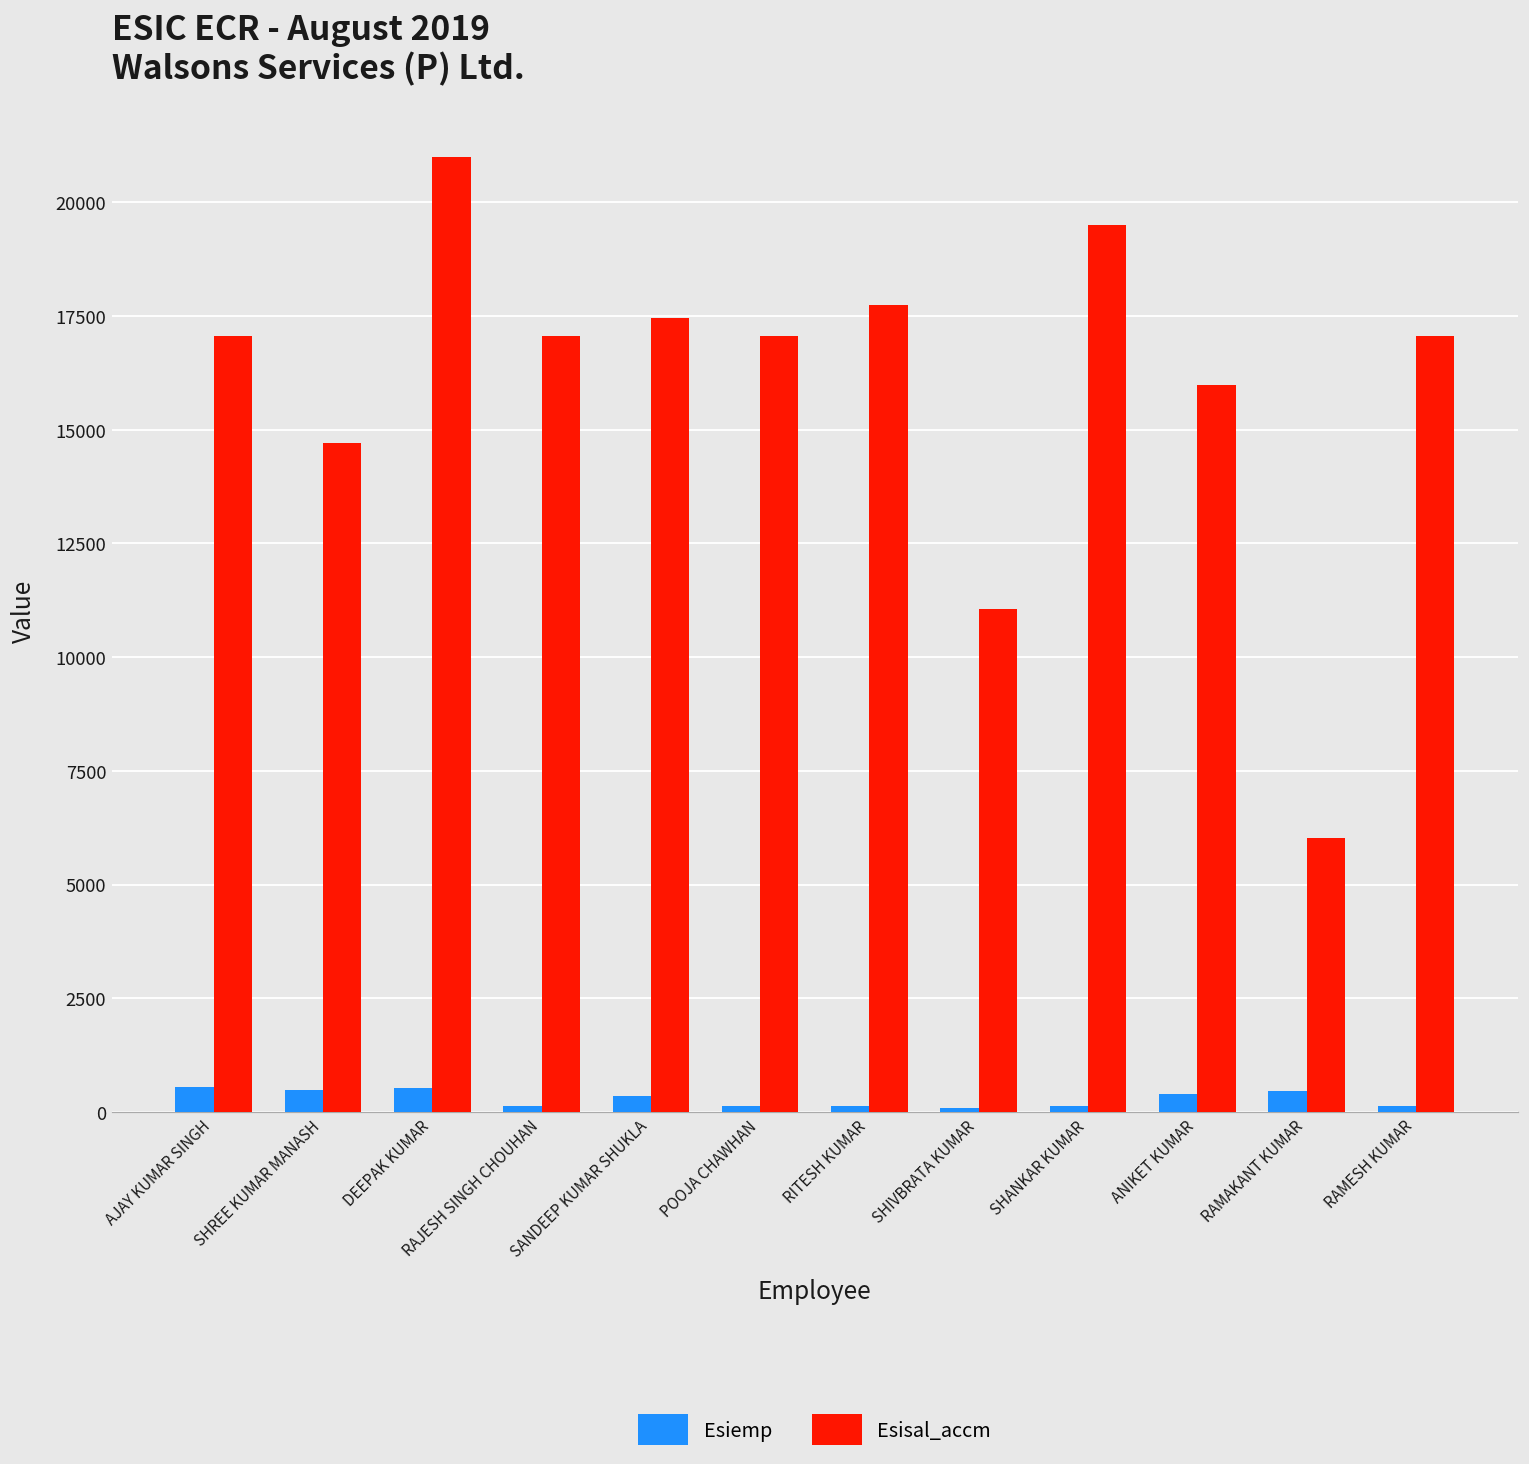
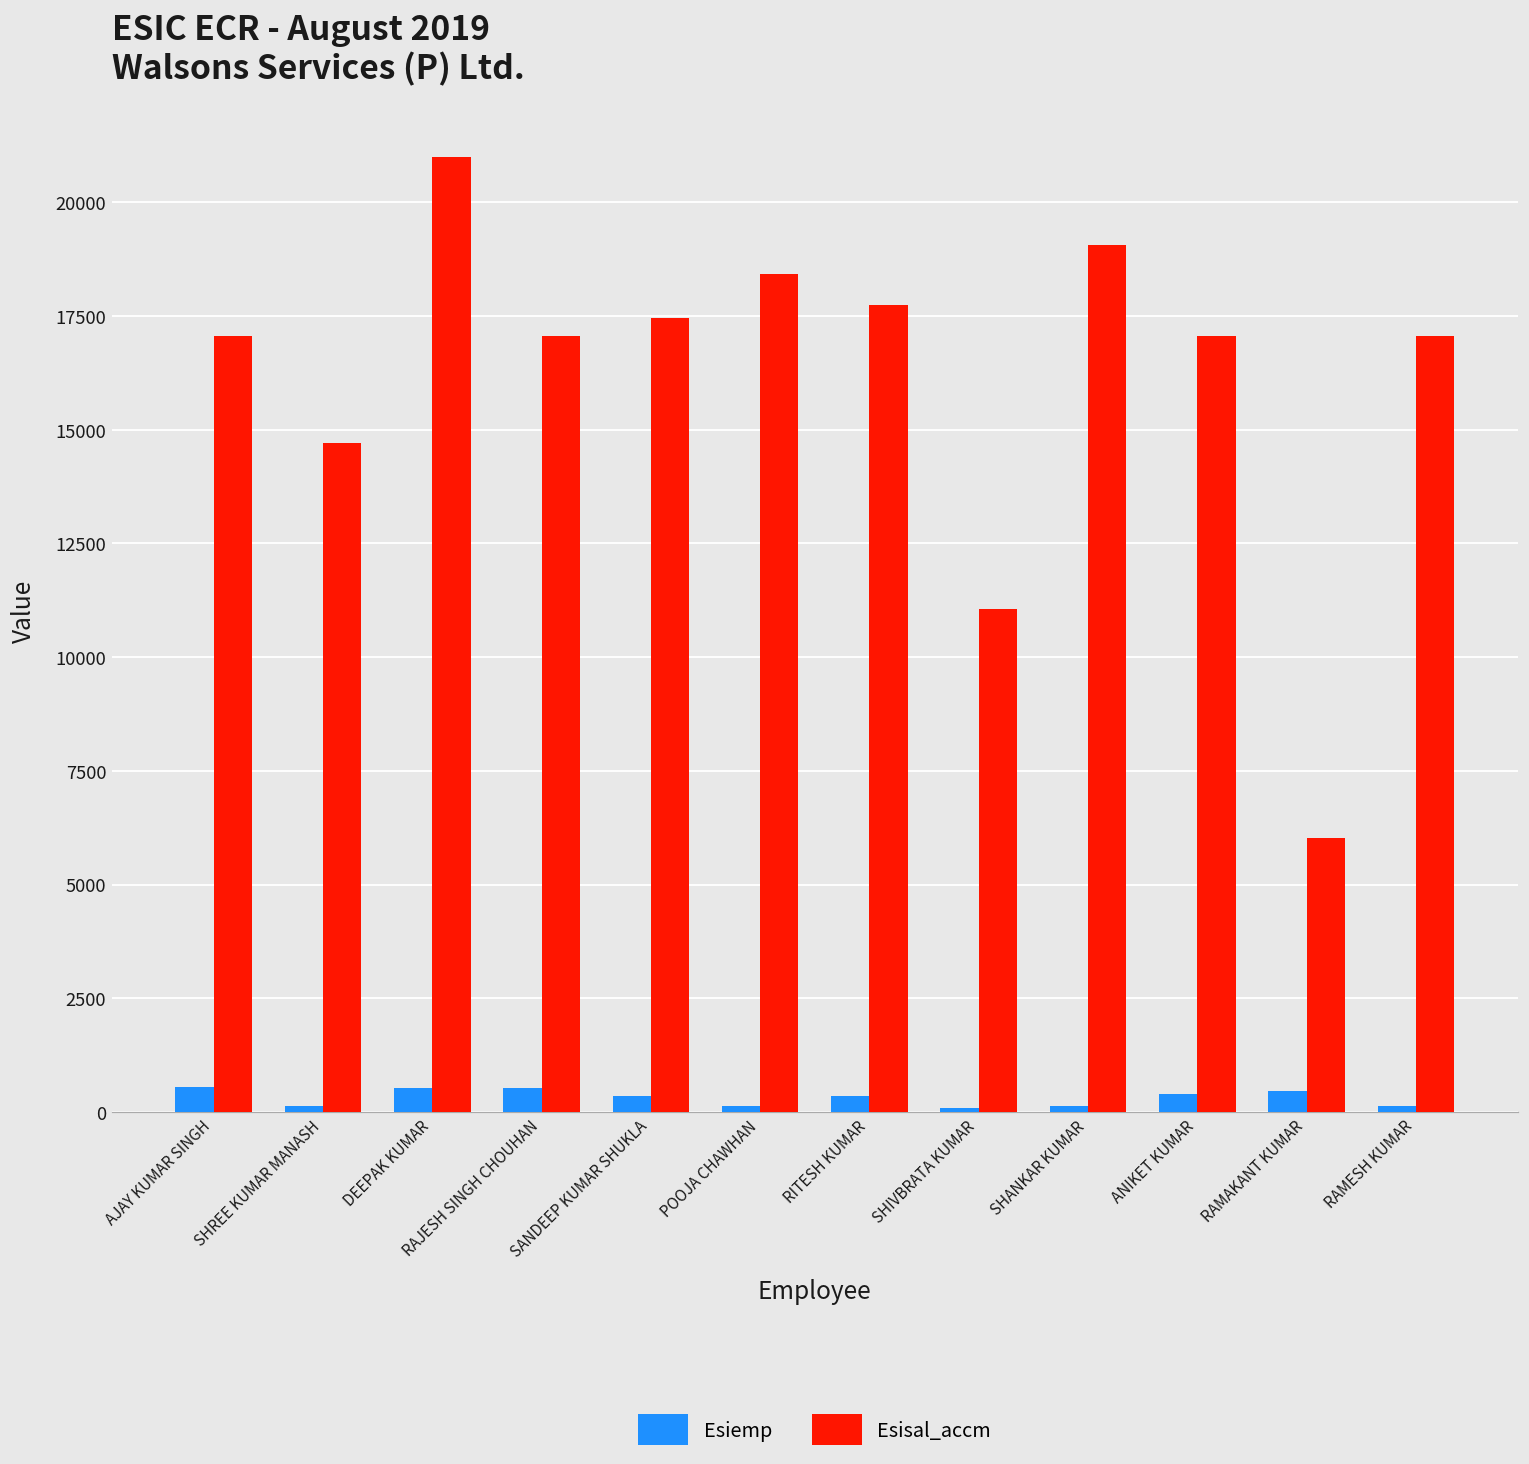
  {
    "Esiemp": {
      "AJAY KUMAR SINGH": 500,
-     "SHREE KUMAR MANASH": 500,
+     "SHREE KUMAR MANASH": 100,
      "DEEPAK KUMAR": 500,
-     "RAJESH SINGH CHOUHAN": 100,
+     "RAJESH SINGH CHOUHAN": 500,
      "SANDEEP KUMAR SHUKLA": 400,
      "POOJA CHAWHAN": 100,
-     "RITESH KUMAR": 100,
+     "RITESH KUMAR": 300,
      "SHIVBRATA KUMAR": 100,
      "SHANKAR KUMAR": 100,
      "ANIKET KUMAR": 400,
      "RAMAKANT KUMAR": 500,
      "RAMESH KUMAR": 100
    },
    "Esisal_accm": {
      "AJAY KUMAR SINGH": 17100,
      "SHREE KUMAR MANASH": 14700,
      "DEEPAK KUMAR": 21000,
      "RAJESH SINGH CHOUHAN": 17100,
      "SANDEEP KUMAR SHUKLA": 17500,
-     "POOJA CHAWHAN": 17100,
+     "POOJA CHAWHAN": 18400,
      "RITESH KUMAR": 17700,
      "SHIVBRATA KUMAR": 11100,
-     "SHANKAR KUMAR": 19500,
-     "ANIKET KUMAR": 16000,
+     "SHANKAR KUMAR": 19100,
+     "ANIKET KUMAR": 17100,
      "RAMAKANT KUMAR": 6000,
      "RAMESH KUMAR": 17100
    }
  }
